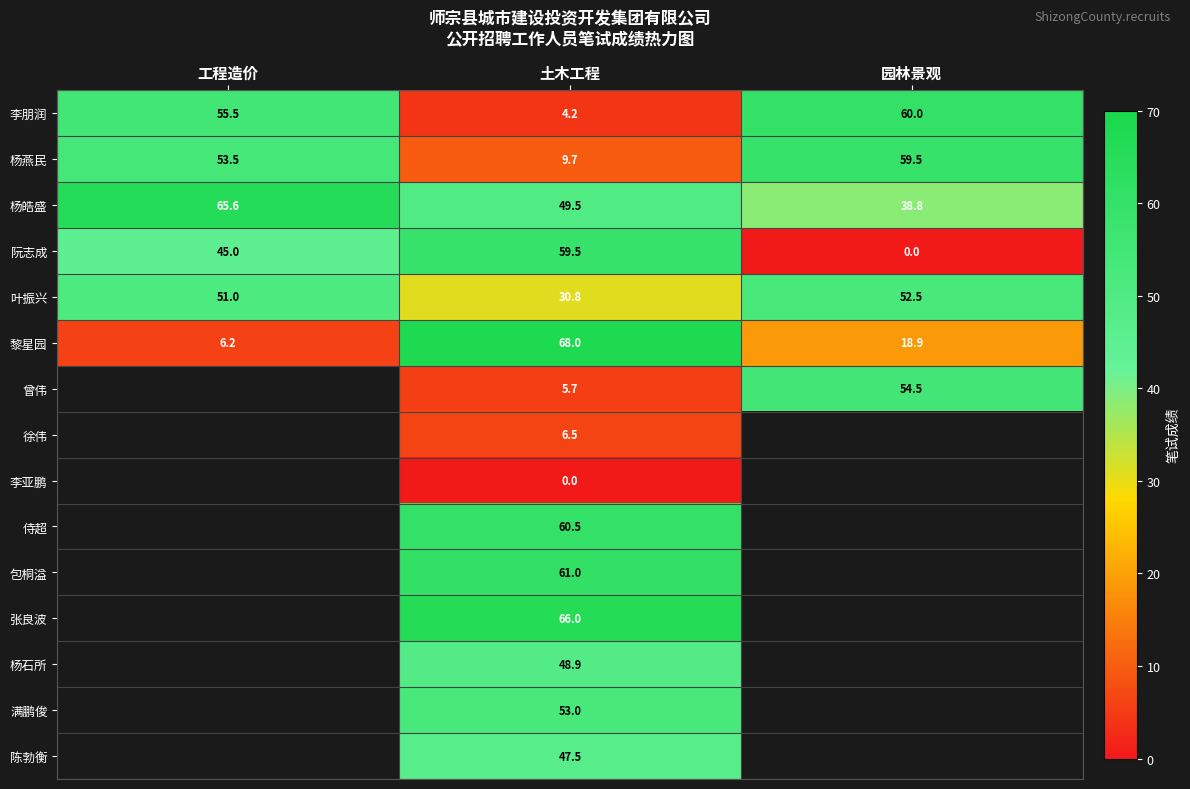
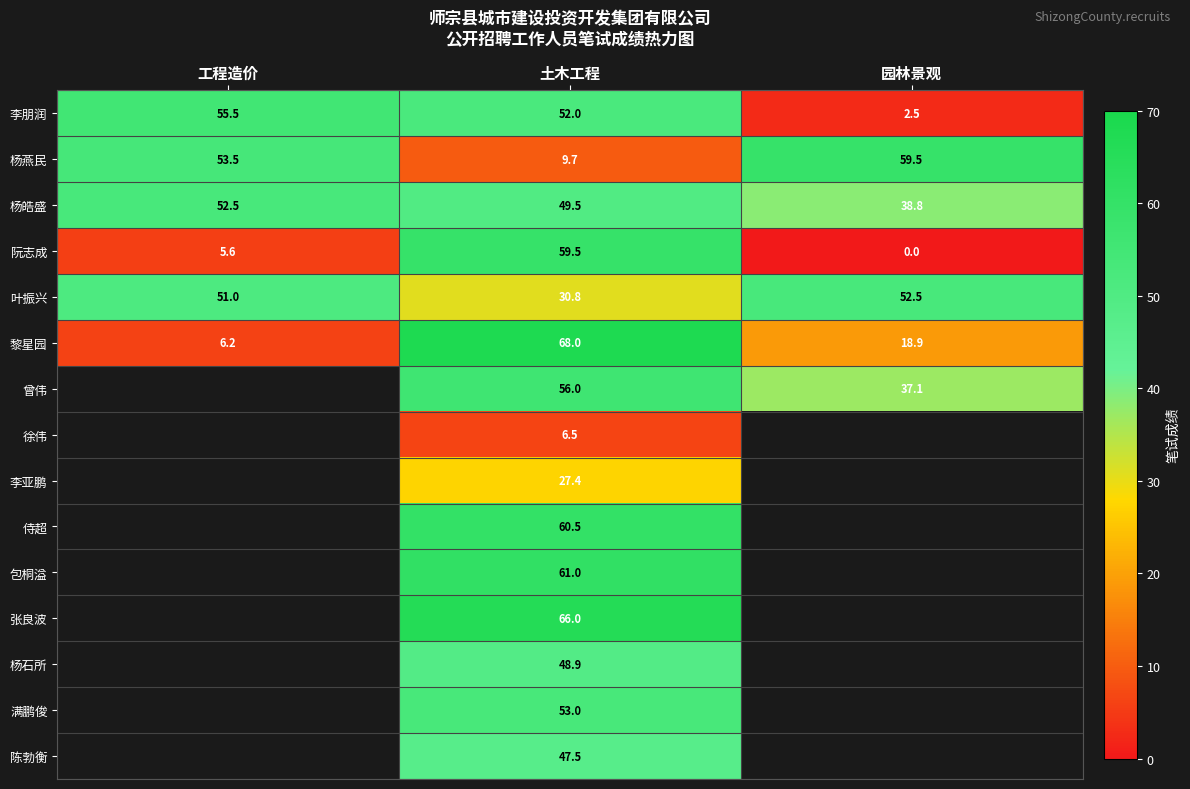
  {
    "李朋润": {
      "工程造价": 55.5,
-     "土木工程": 4.2,
-     "园林景观": 60.0
+     "土木工程": 52.0,
+     "园林景观": 2.5
    },
    "杨燕民": {
      "工程造价": 53.5,
      "土木工程": 9.7,
      "园林景观": 59.5
    },
    "杨皓盛": {
-     "工程造价": 65.6,
+     "工程造价": 52.5,
      "土木工程": 49.5,
      "园林景观": 38.8
    },
    "阮志成": {
-     "工程造价": 45.0,
+     "工程造价": 5.6,
      "土木工程": 59.5,
      "园林景观": 0.0
    },
    "叶振兴": {
      "工程造价": 51.0,
      "土木工程": 30.8,
      "园林景观": 52.5
    },
    "黎星园": {
      "工程造价": 6.2,
      "土木工程": 68.0,
      "园林景观": 18.9
    },
    "曾伟": {
-     "土木工程": 5.7,
-     "园林景观": 54.5
+     "土木工程": 56.0,
+     "园林景观": 37.1
    },
    "徐伟": {
      "土木工程": 6.5
    },
    "李亚鹏": {
-     "土木工程": 0.0
+     "土木工程": 27.4
    },
    "侍超": {
      "土木工程": 60.5
    },
    "包桐溢": {
      "土木工程": 61.0
    },
    "张良波": {
      "土木工程": 66.0
    },
    "杨石所": {
      "土木工程": 48.9
    },
    "满鹏俊": {
      "土木工程": 53.0
    },
    "陈勃衡": {
      "土木工程": 47.5
    }
  }
